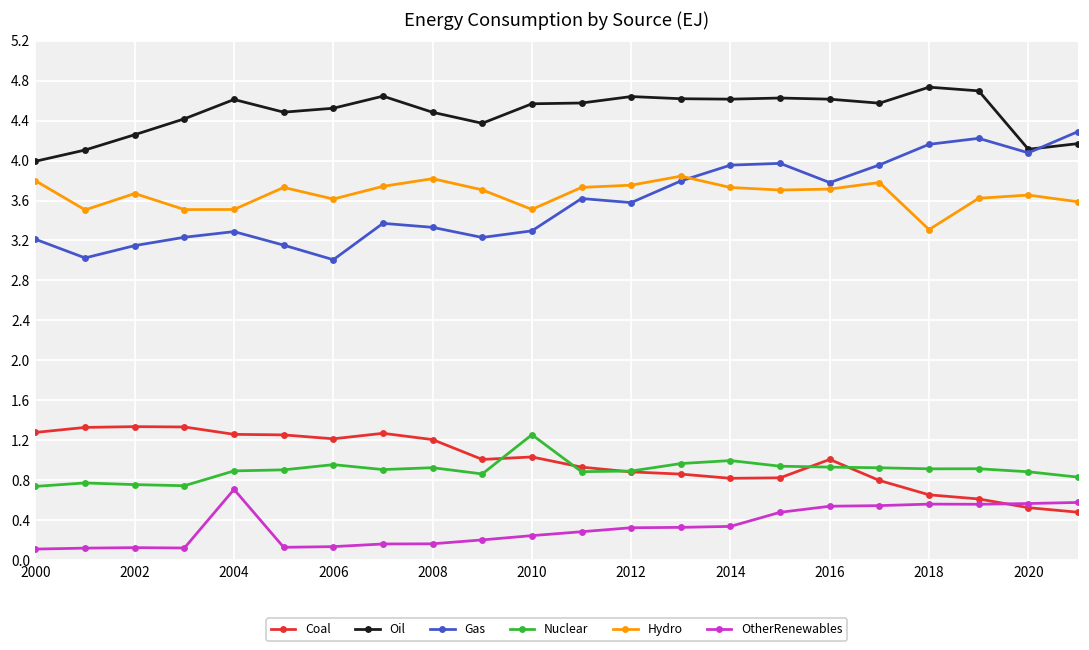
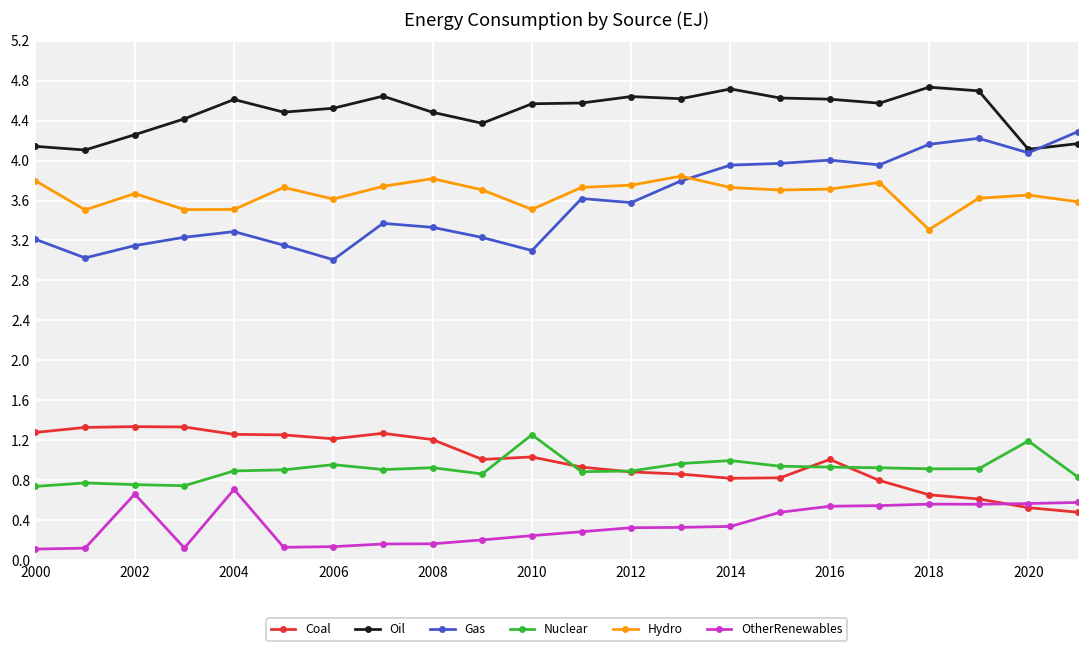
  {
    "Coal": {
      "2000": 1.3,
      "2002": 1.3,
      "2004": 1.3,
      "2006": 1.2,
      "2008": 1.2,
      "2010": 1.0,
      "2014": 0.8,
      "2016": 1.0,
      "2018": 0.7,
      "2020": 0.5
    },
    "Oil": {
-     "2000": 4.0,
+     "2000": 4.1,
      "2002": 4.3,
      "2004": 4.6,
      "2006": 4.5,
      "2008": 4.5,
      "2010": 4.6,
      "2012": 4.6,
-     "2014": 4.6,
+     "2014": 4.7,
      "2016": 4.6,
      "2018": 4.7,
      "2020": 4.1
    },
    "Gas": {
      "2000": 3.2,
      "2002": 3.1,
      "2004": 3.3,
      "2006": 3.0,
      "2008": 3.3,
-     "2010": 3.3,
+     "2010": 3.1,
      "2012": 3.6,
      "2014": 4.0,
-     "2016": 3.8,
+     "2016": 4.0,
      "2018": 4.2,
      "2020": 4.1
    },
    "Nuclear": {
      "2000": 0.7,
      "2002": 0.8,
      "2004": 0.9,
      "2006": 1.0,
      "2008": 0.9,
      "2010": 1.3,
      "2014": 1.0,
      "2016": 0.9,
      "2018": 0.9,
-     "2020": 0.9
+     "2020": 1.2
    },
    "Hydro": {
      "2000": 3.8,
      "2002": 3.7,
      "2004": 3.5,
      "2006": 3.6,
      "2008": 3.8,
      "2010": 3.5,
      "2012": 3.8,
      "2014": 3.7,
      "2016": 3.7,
      "2018": 3.3,
      "2020": 3.7
    },
    "OtherRenewables": {
      "2000": 0.1,
-     "2002": 0.1,
+     "2002": 0.7,
      "2004": 0.7,
      "2006": 0.1,
      "2008": 0.2,
      "2010": 0.2,
      "2012": 0.3,
      "2014": 0.3,
      "2016": 0.5,
      "2018": 0.6,
      "2020": 0.6
    }
  }
